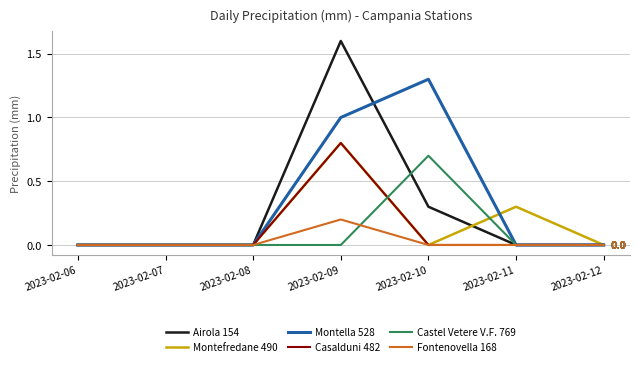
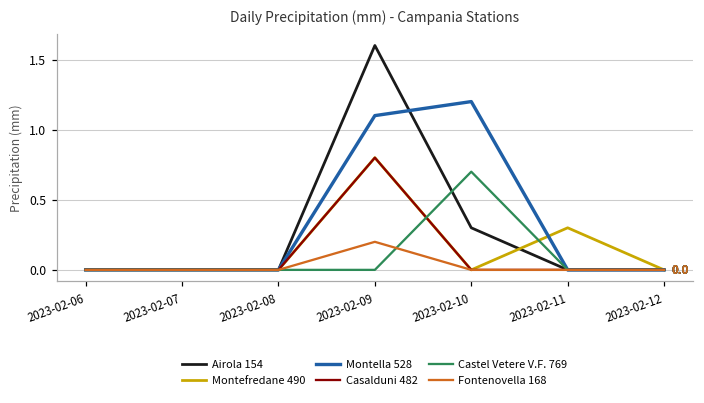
  {
    "Airola 154": {
      "2023-02-09": 1.6,
      "2023-02-10": 0.3
    },
    "Montefredane 490": {
      "2023-02-11": 0.3
    },
    "Montella 528": {
-     "2023-02-09": 1.0,
-     "2023-02-10": 1.3
+     "2023-02-09": 1.1,
+     "2023-02-10": 1.2
    },
    "Castel Vetere V.F. 769": {
      "2023-02-09": 0.0,
      "2023-02-10": 0.7
    },
    "Fontenovella 168": {
      "2023-02-09": 0.2
    }
  }
